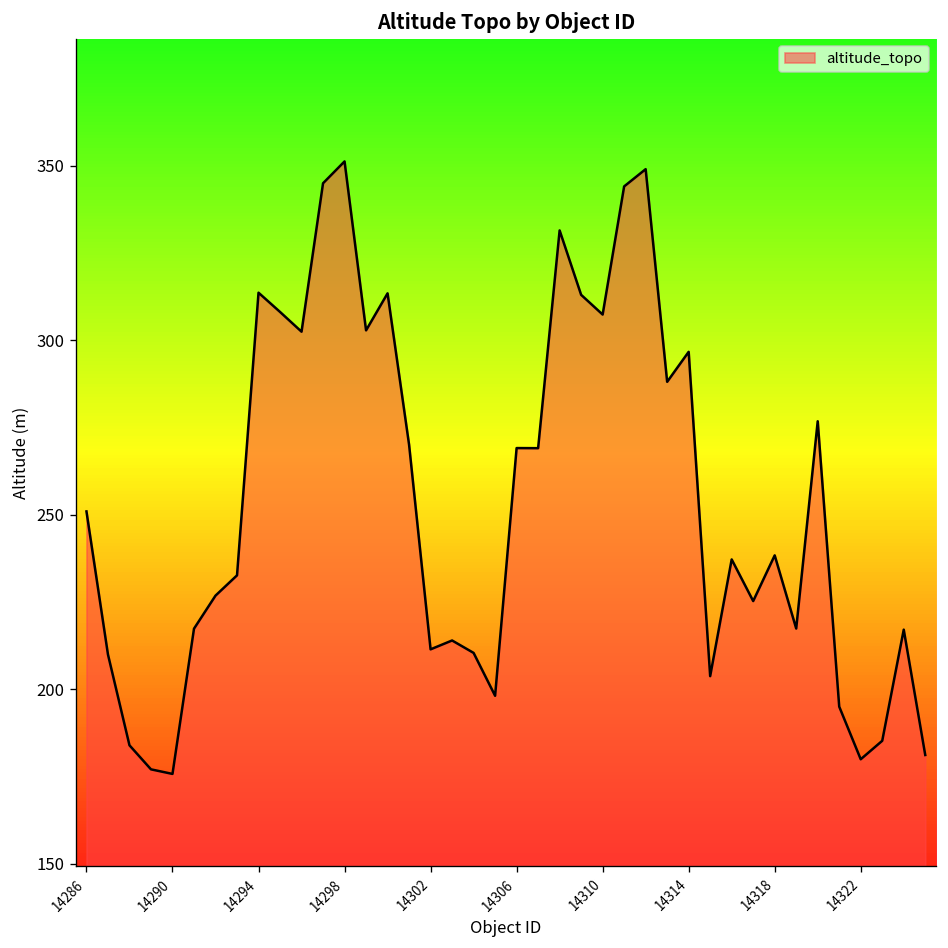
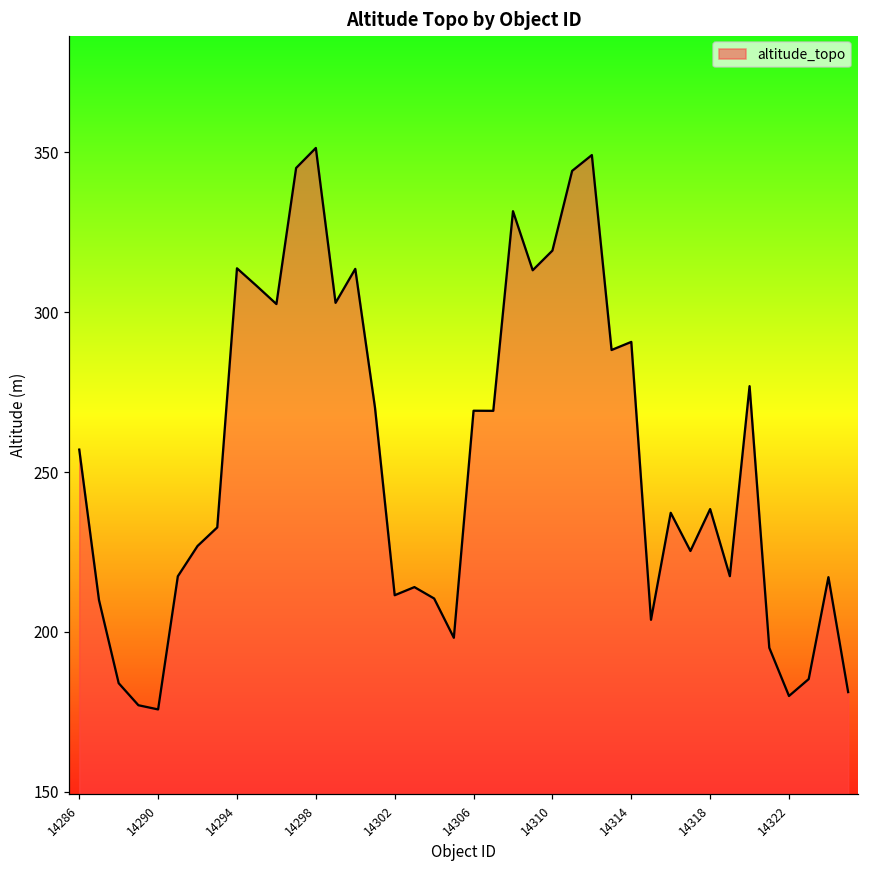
  {
-   "14286": 251,
+   "14286": 257,
    "14290": 176,
    "14294": 314,
    "14298": 351,
    "14302": 211,
    "14306": 269,
-   "14310": 307,
-   "14314": 297,
+   "14310": 319,
+   "14314": 291,
    "14318": 238,
    "14322": 180
  }
